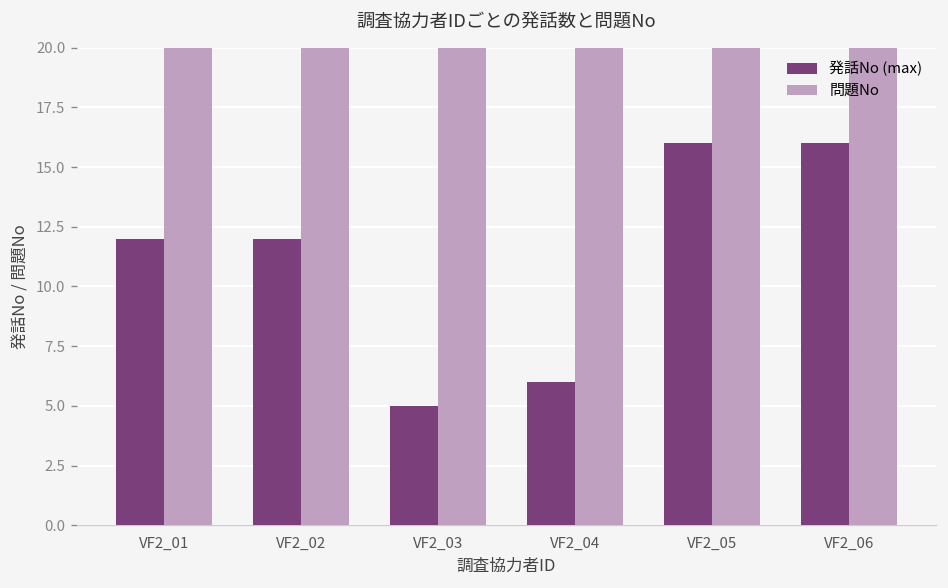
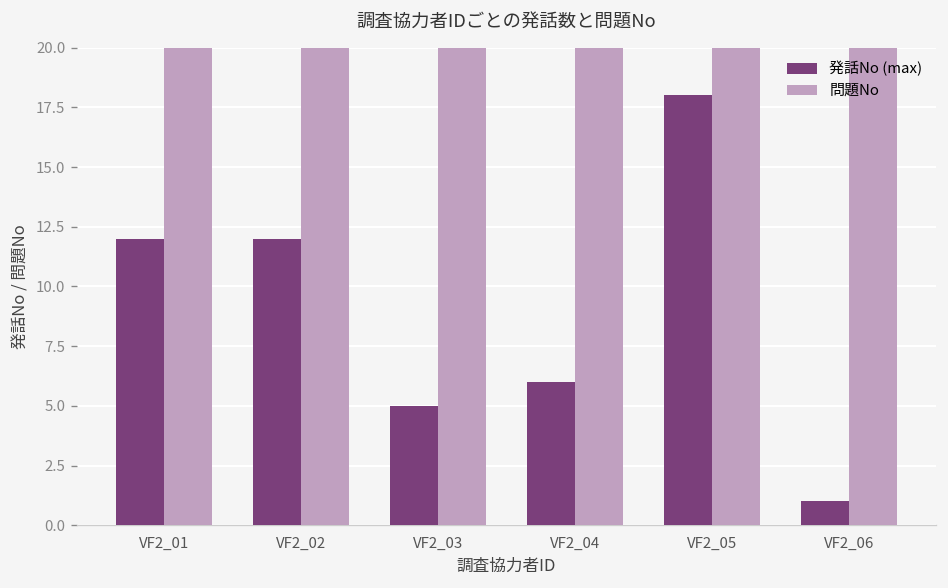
  {
    "発話No (max)": {
      "VF2_01": 12,
      "VF2_02": 12,
      "VF2_03": 5,
      "VF2_04": 6,
-     "VF2_05": 16,
-     "VF2_06": 16
+     "VF2_05": 18,
+     "VF2_06": 1
    }
  }
